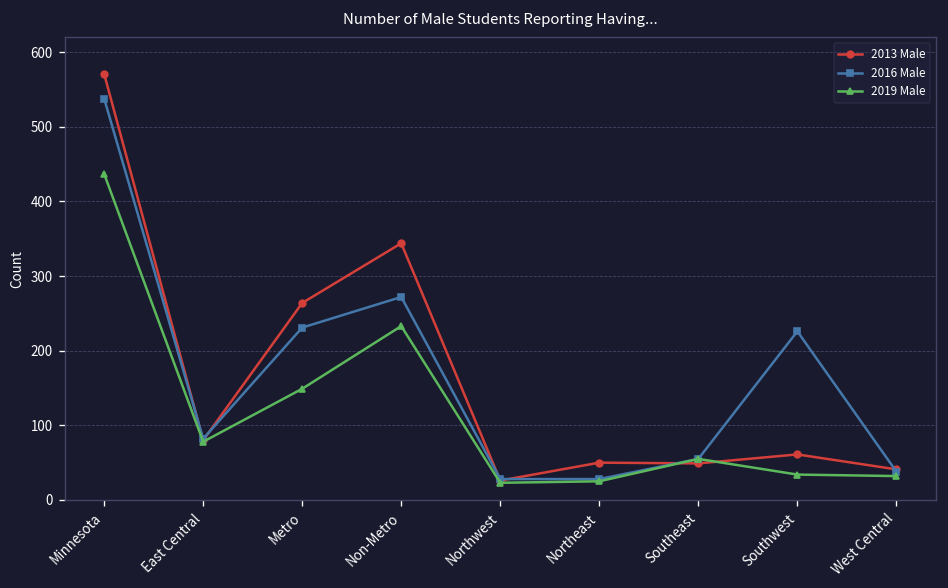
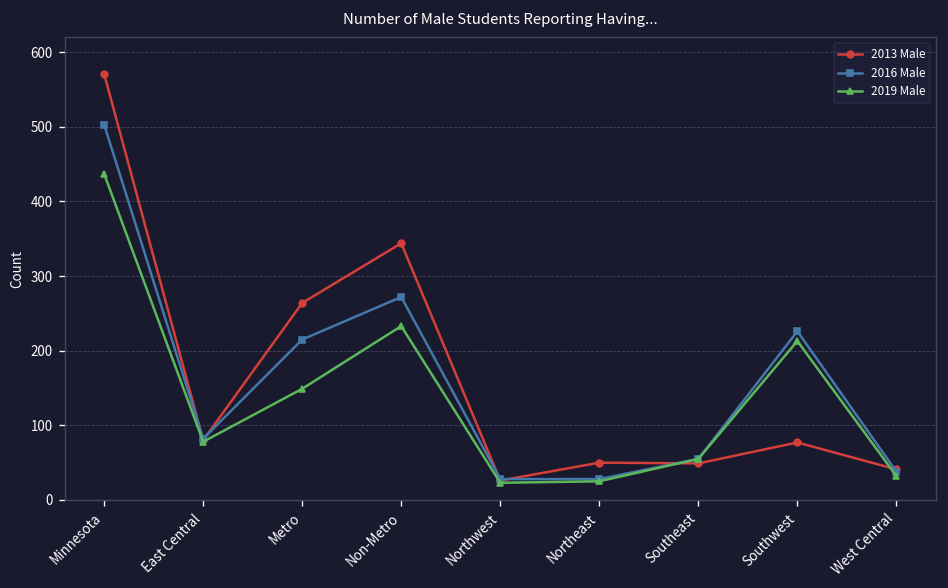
  {
    "2013 Male": {
      "Minnesota": 570,
      "Metro": 260,
      "Non-Metro": 340,
      "Northeast": 50,
      "Southeast": 50,
-     "Southwest": 60
+     "Southwest": 80
    },
    "2016 Male": {
-     "Minnesota": 540,
-     "Metro": 230,
+     "Minnesota": 500,
+     "Metro": 220,
      "Non-Metro": 270,
      "Southwest": 230
    },
    "2019 Male": {
      "Minnesota": 440,
      "Metro": 150,
      "Non-Metro": 230,
-     "Southwest": 30,
+     "Southwest": 210,
      "West Central": 30
    }
  }
